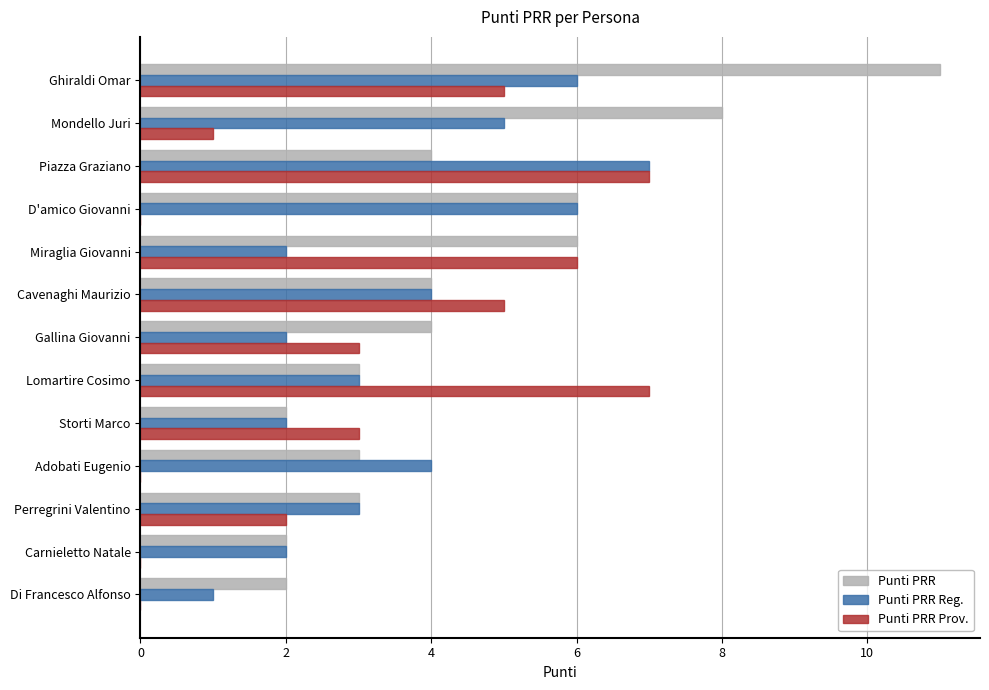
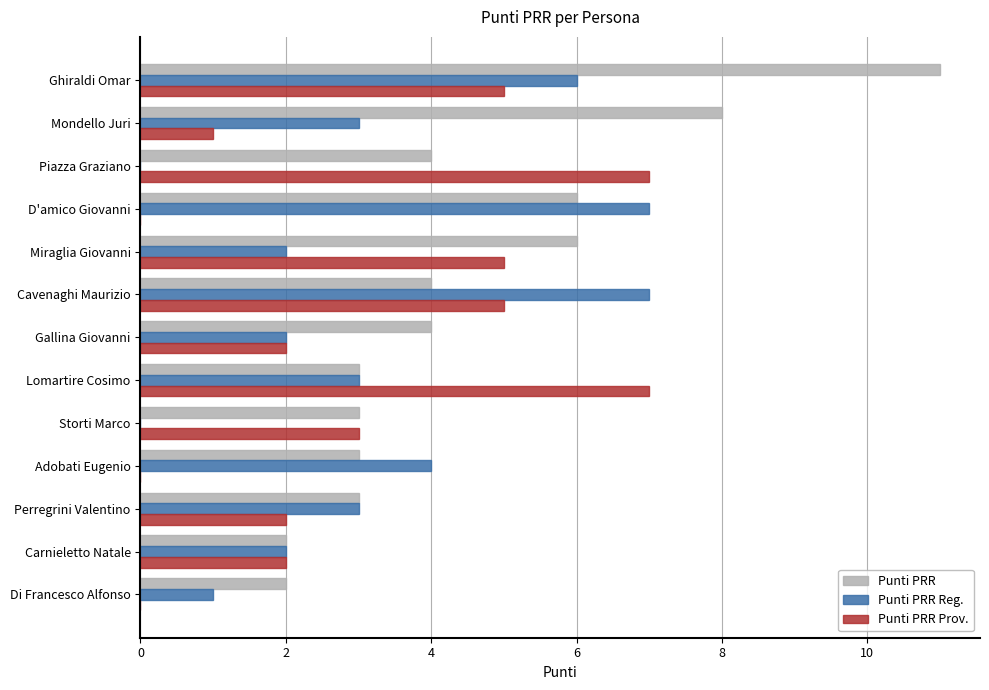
  {
    "Punti PRR": {
      "Ghiraldi Omar": 11,
      "Mondello Juri": 8,
      "Piazza Graziano": 4,
      "D'amico Giovanni": 6,
      "Miraglia Giovanni": 6,
      "Cavenaghi Maurizio": 4,
      "Gallina Giovanni": 4,
      "Lomartire Cosimo": 3,
-     "Storti Marco": 2,
+     "Storti Marco": 3,
      "Adobati Eugenio": 3,
      "Perregrini Valentino": 3,
      "Carnieletto Natale": 2,
      "Di Francesco Alfonso": 2
    },
    "Punti PRR Reg.": {
      "Ghiraldi Omar": 6,
-     "Mondello Juri": 5,
-     "Piazza Graziano": 7,
-     "D'amico Giovanni": 6,
+     "Mondello Juri": 3,
+     "Piazza Graziano": 0,
+     "D'amico Giovanni": 7,
      "Miraglia Giovanni": 2,
-     "Cavenaghi Maurizio": 4,
+     "Cavenaghi Maurizio": 7,
      "Gallina Giovanni": 2,
      "Lomartire Cosimo": 3,
-     "Storti Marco": 2,
+     "Storti Marco": 0,
      "Adobati Eugenio": 4,
      "Perregrini Valentino": 3,
      "Carnieletto Natale": 2,
      "Di Francesco Alfonso": 1
    },
    "Punti PRR Prov.": {
      "Ghiraldi Omar": 5,
      "Mondello Juri": 1,
      "Piazza Graziano": 7,
      "D'amico Giovanni": 0,
-     "Miraglia Giovanni": 6,
+     "Miraglia Giovanni": 5,
      "Cavenaghi Maurizio": 5,
-     "Gallina Giovanni": 3,
+     "Gallina Giovanni": 2,
      "Lomartire Cosimo": 7,
      "Storti Marco": 3,
      "Adobati Eugenio": 0,
      "Perregrini Valentino": 2,
-     "Carnieletto Natale": 0,
+     "Carnieletto Natale": 2,
      "Di Francesco Alfonso": 0
    }
  }
